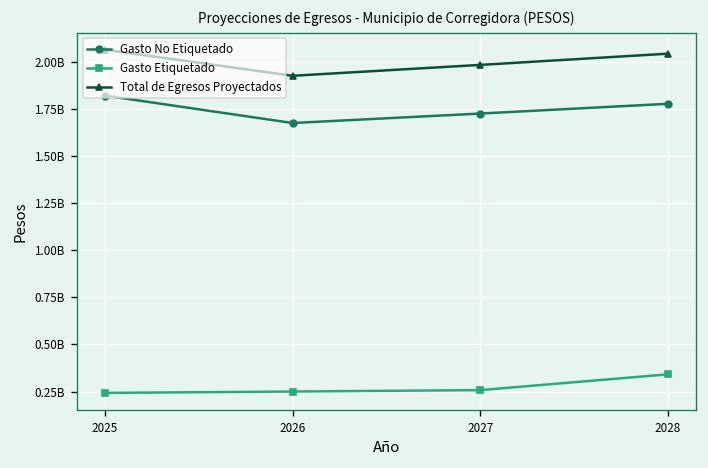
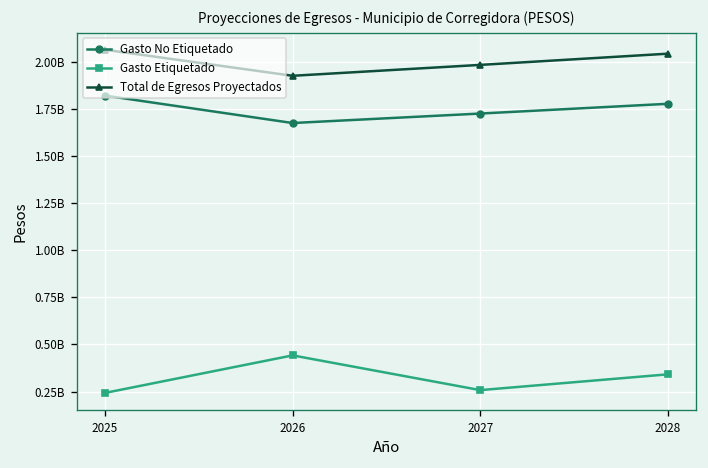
  {
    "Gasto Etiquetado": {
      "2025": 240000000,
-     "2026": 250000000,
+     "2026": 440000000,
      "2027": 260000000,
      "2028": 340000000
    }
  }
